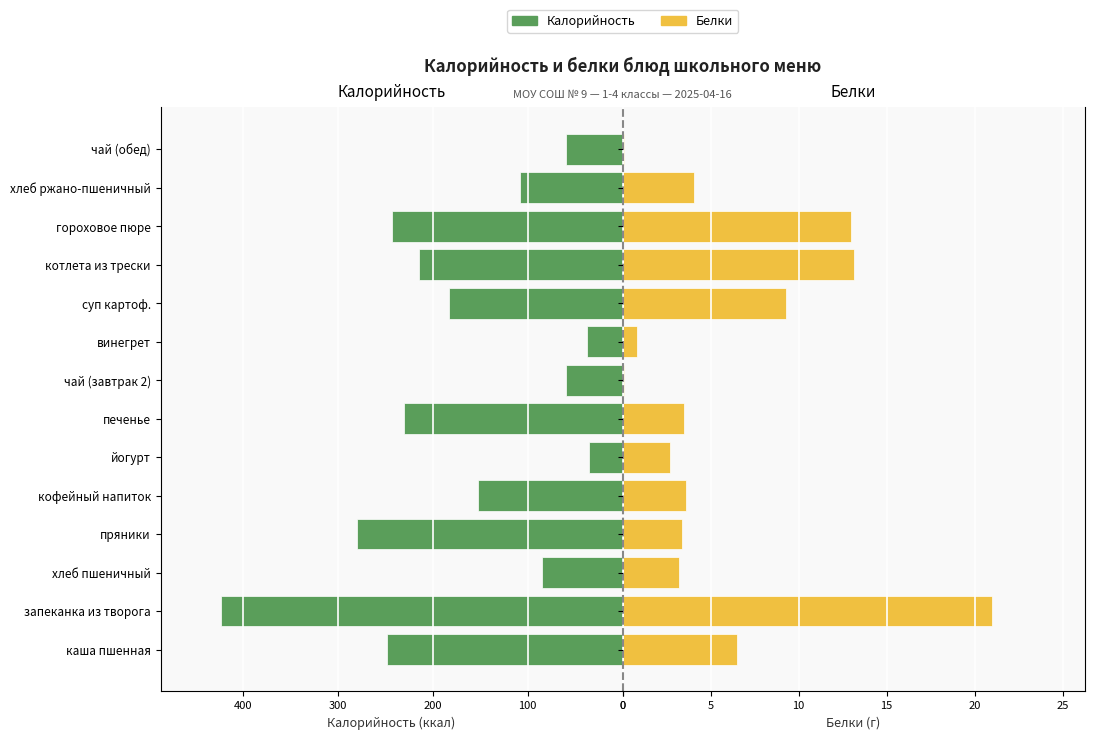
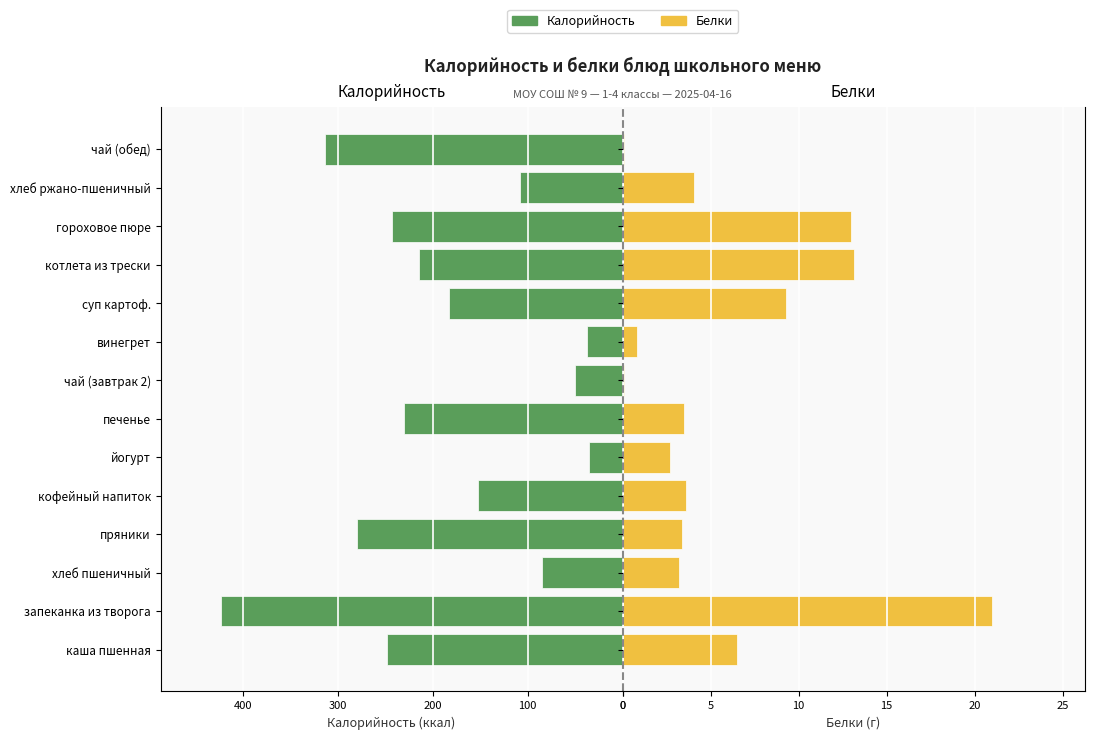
  {
    "Калорийность": {
-     "чай (обед)": 60,
+     "чай (обед)": 310,
      "хлеб ржано-пшеничный": 110,
      "гороховое пюре": 240,
      "котлета из трески": 210,
      "суп картоф.": 180,
      "винегрет": 40,
-     "чай (завтрак 2)": 60,
+     "чай (завтрак 2)": 50,
      "печенье": 230,
      "йогурт": 40,
      "кофейный напиток": 150,
      "пряники": 280,
      "хлеб пшеничный": 80,
      "запеканка из творога": 420,
      "каша пшенная": 250
    }
  }
